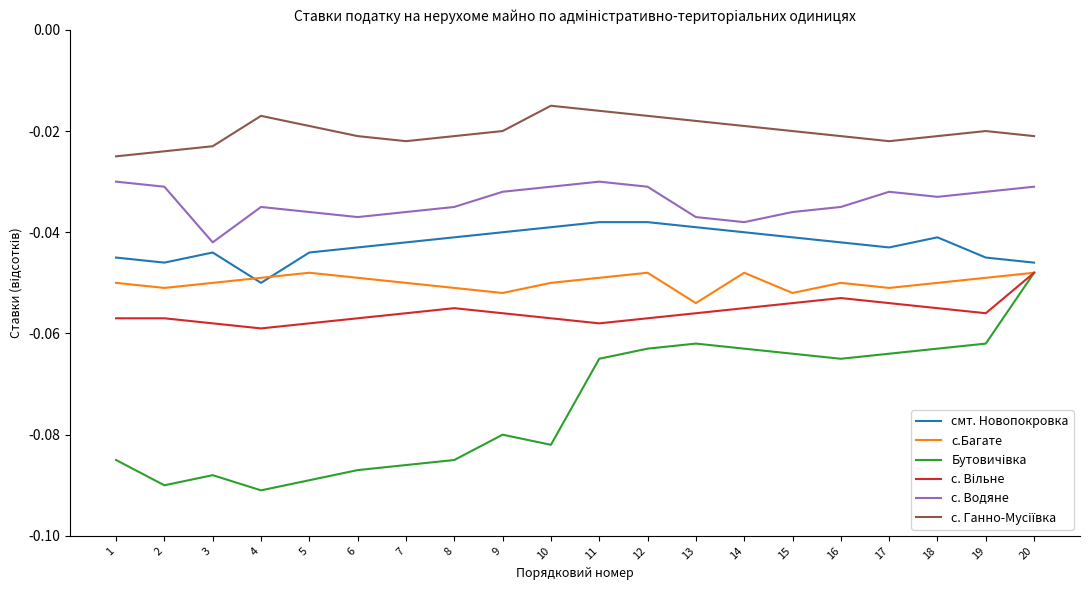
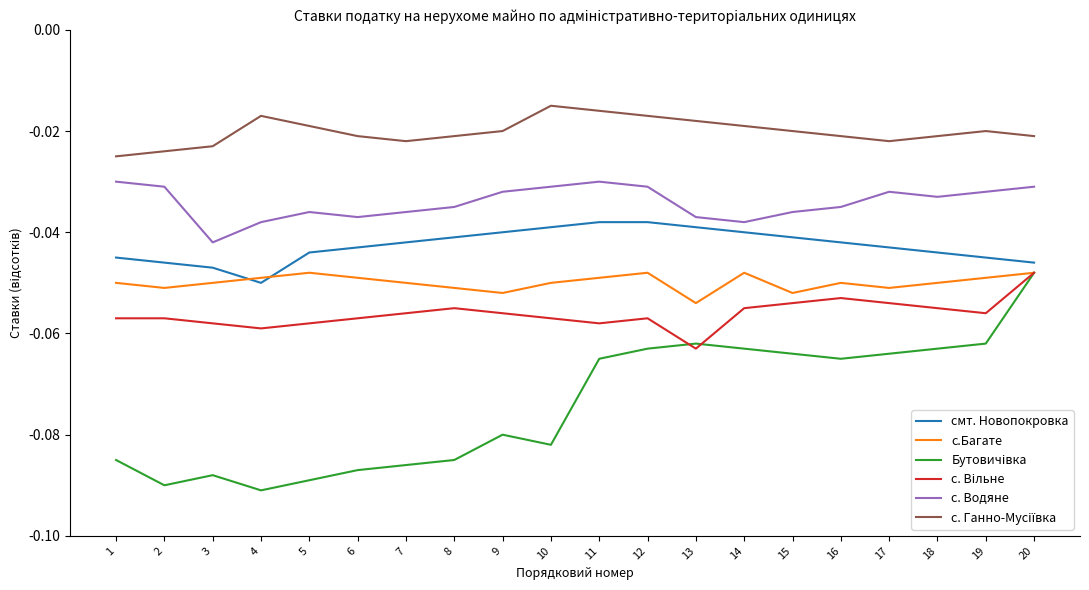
  {
    "смт. Новопокровка": {
      "1": -0.045,
      "2": -0.046,
-     "3": -0.044,
+     "3": -0.047,
      "4": -0.050,
      "5": -0.044,
      "6": -0.043,
      "7": -0.042,
      "8": -0.041,
      "9": -0.040,
      "10": -0.039,
      "11": -0.038,
      "12": -0.038,
      "13": -0.039,
      "14": -0.040,
      "15": -0.041,
      "16": -0.042,
      "17": -0.043,
-     "18": -0.041,
+     "18": -0.044,
      "19": -0.045,
      "20": -0.046
    },
    "с.Багате": {
      "1": -0.050,
      "2": -0.051,
      "3": -0.050,
      "4": -0.049,
      "5": -0.048,
      "6": -0.049,
      "7": -0.050,
      "8": -0.051,
      "9": -0.052,
      "10": -0.050,
      "11": -0.049,
      "12": -0.048,
      "13": -0.054,
      "14": -0.048,
      "15": -0.052,
      "16": -0.050,
      "17": -0.051,
      "18": -0.050,
      "19": -0.049
    },
    "Бутовичівка": {
      "1": -0.085,
      "2": -0.090,
      "3": -0.088,
      "4": -0.091,
      "5": -0.089,
      "6": -0.087,
      "7": -0.086,
      "8": -0.085,
      "9": -0.080,
      "10": -0.082,
      "11": -0.065,
      "12": -0.063,
      "13": -0.062,
      "14": -0.063,
      "15": -0.064,
      "16": -0.065,
      "17": -0.064,
      "18": -0.063,
      "19": -0.062
    },
    "с. Вільне": {
      "1": -0.057,
      "2": -0.057,
      "3": -0.058,
      "4": -0.059,
      "5": -0.058,
      "6": -0.057,
      "7": -0.056,
      "8": -0.055,
      "9": -0.056,
      "10": -0.057,
      "11": -0.058,
      "12": -0.057,
-     "13": -0.056,
+     "13": -0.063,
      "14": -0.055,
      "15": -0.054,
      "16": -0.053,
      "17": -0.054,
      "18": -0.055,
      "19": -0.056
    },
    "с. Водяне": {
      "1": -0.030,
      "2": -0.031,
      "3": -0.042,
-     "4": -0.035,
+     "4": -0.038,
      "5": -0.036,
      "6": -0.037,
      "7": -0.036,
      "8": -0.035,
      "9": -0.032,
      "10": -0.031,
      "11": -0.030,
      "12": -0.031,
      "13": -0.037,
      "14": -0.038,
      "15": -0.036,
      "16": -0.035,
      "17": -0.032,
      "18": -0.033,
      "19": -0.032,
      "20": -0.031
    },
    "с. Ганно-Мусіївка": {
      "1": -0.025,
      "2": -0.024,
      "3": -0.023,
      "4": -0.017,
      "5": -0.019,
      "6": -0.021,
      "7": -0.022,
      "8": -0.021,
      "9": -0.020,
      "10": -0.015,
      "11": -0.016,
      "12": -0.017,
      "13": -0.018,
      "14": -0.019,
      "15": -0.020,
      "16": -0.021,
      "17": -0.022,
      "18": -0.021,
      "19": -0.020,
      "20": -0.021
    }
  }
